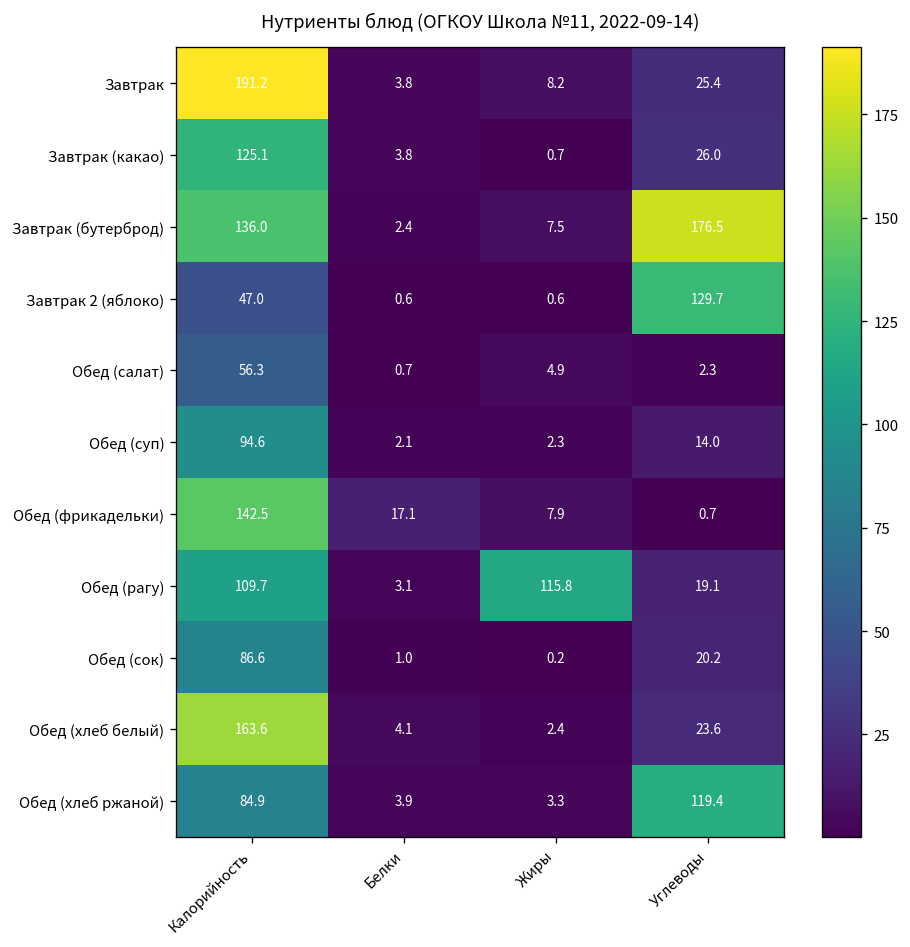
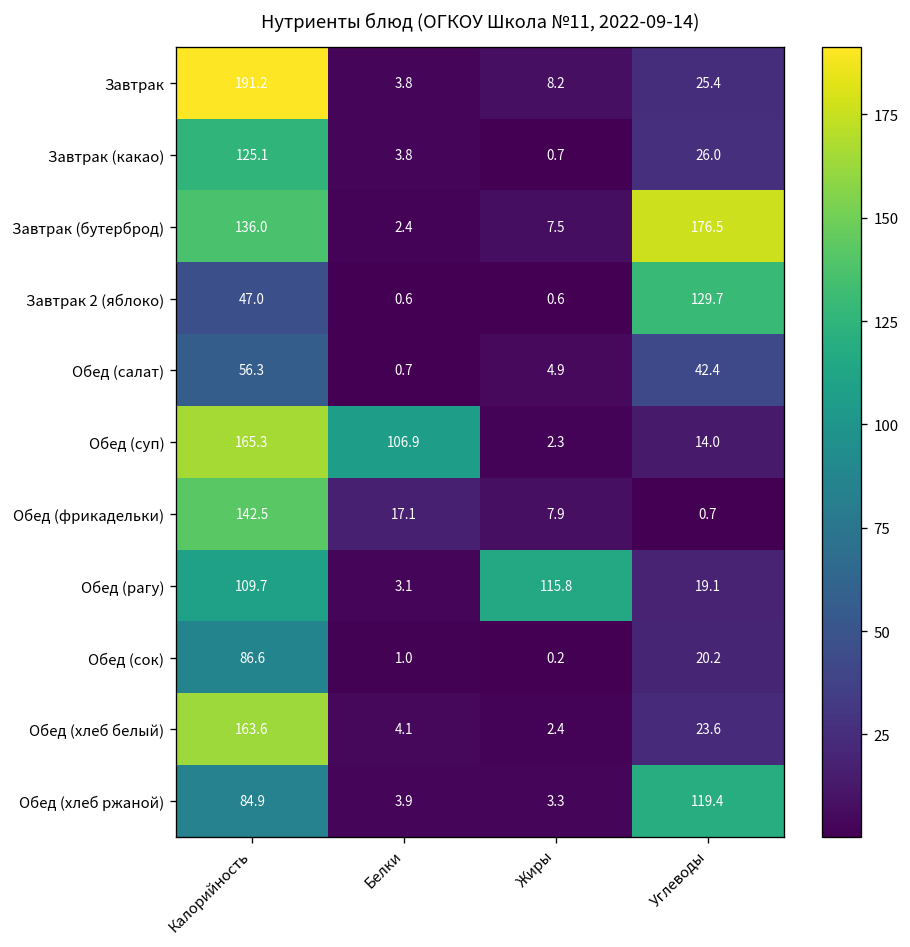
  {
    "Завтрак": {
      "Калорийность": 191.2,
      "Белки": 3.8,
      "Жиры": 8.2,
      "Углеводы": 25.4
    },
    "Завтрак (какао)": {
      "Калорийность": 125.1,
      "Белки": 3.8,
      "Жиры": 0.7,
      "Углеводы": 26.0
    },
    "Завтрак (бутерброд)": {
      "Калорийность": 136.0,
      "Белки": 2.4,
      "Жиры": 7.5,
      "Углеводы": 176.5
    },
    "Завтрак 2 (яблоко)": {
      "Калорийность": 47.0,
      "Белки": 0.6,
      "Жиры": 0.6,
      "Углеводы": 129.7
    },
    "Обед (салат)": {
      "Калорийность": 56.3,
      "Белки": 0.7,
      "Жиры": 4.9,
-     "Углеводы": 2.3
+     "Углеводы": 42.4
    },
    "Обед (суп)": {
-     "Калорийность": 94.6,
-     "Белки": 2.1,
+     "Калорийность": 165.3,
+     "Белки": 106.9,
      "Жиры": 2.3,
      "Углеводы": 14.0
    },
    "Обед (фрикадельки)": {
      "Калорийность": 142.5,
      "Белки": 17.1,
      "Жиры": 7.9,
      "Углеводы": 0.7
    },
    "Обед (рагу)": {
      "Калорийность": 109.7,
      "Белки": 3.1,
      "Жиры": 115.8,
      "Углеводы": 19.1
    },
    "Обед (сок)": {
      "Калорийность": 86.6,
      "Белки": 1.0,
      "Жиры": 0.2,
      "Углеводы": 20.2
    },
    "Обед (хлеб белый)": {
      "Калорийность": 163.6,
      "Белки": 4.1,
      "Жиры": 2.4,
      "Углеводы": 23.6
    },
    "Обед (хлеб ржаной)": {
      "Калорийность": 84.9,
      "Белки": 3.9,
      "Жиры": 3.3,
      "Углеводы": 119.4
    }
  }
